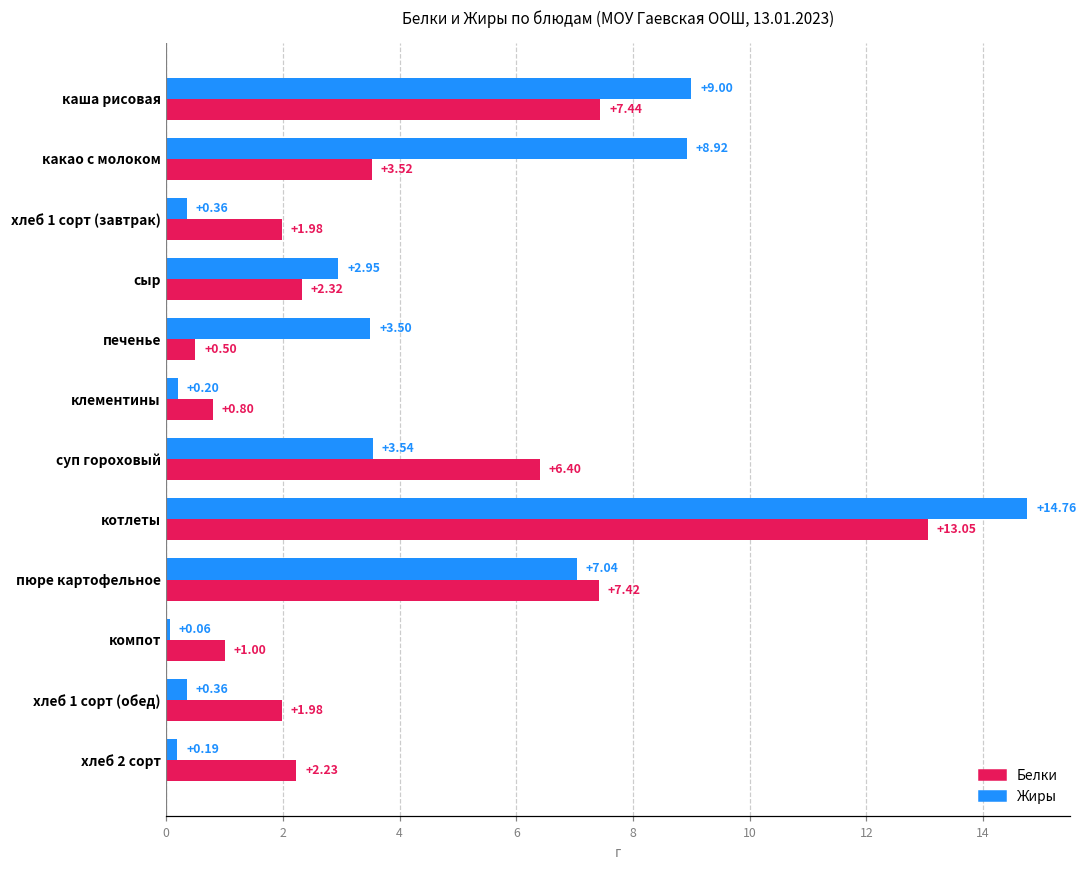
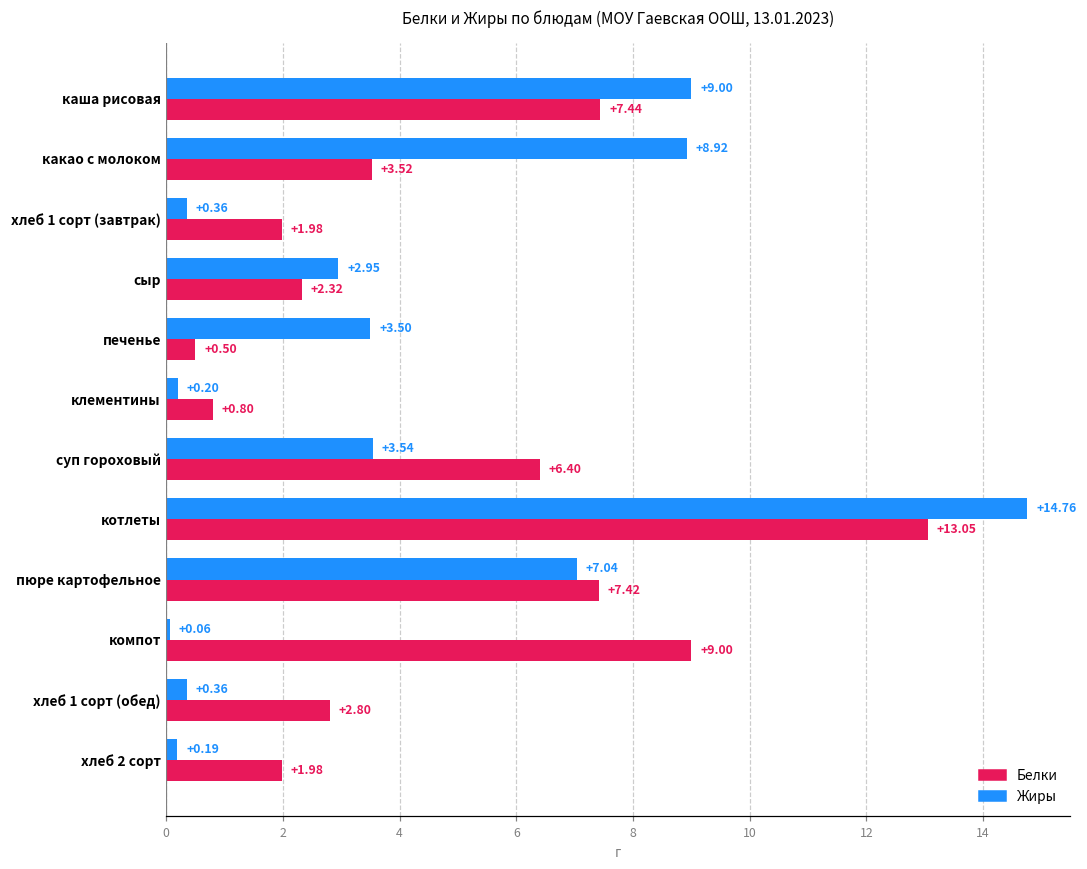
  {
    "Белки": {
      "каша рисовая": "+7.44",
      "какао с молоком": "+3.52",
      "хлеб 1 сорт (завтрак)": "+1.98",
      "сыр": "+2.32",
      "печенье": "+0.50",
      "клементины": "+0.80",
      "суп гороховый": "+6.40",
      "котлеты": "+13.05",
      "пюре картофельное": "+7.42",
-     "компот": "+1.00",
-     "хлеб 1 сорт (обед)": "+1.98",
-     "хлеб 2 сорт": "+2.23"
+     "компот": "+9.00",
+     "хлеб 1 сорт (обед)": "+2.80",
+     "хлеб 2 сорт": "+1.98"
    },
    "Жиры": {
      "каша рисовая": "+9.00",
      "какао с молоком": "+8.92",
      "хлеб 1 сорт (завтрак)": "+0.36",
      "сыр": "+2.95",
      "печенье": "+3.50",
      "клементины": "+0.20",
      "суп гороховый": "+3.54",
      "котлеты": "+14.76",
      "пюре картофельное": "+7.04",
      "компот": "+0.06",
      "хлеб 1 сорт (обед)": "+0.36",
      "хлеб 2 сорт": "+0.19"
    }
  }
